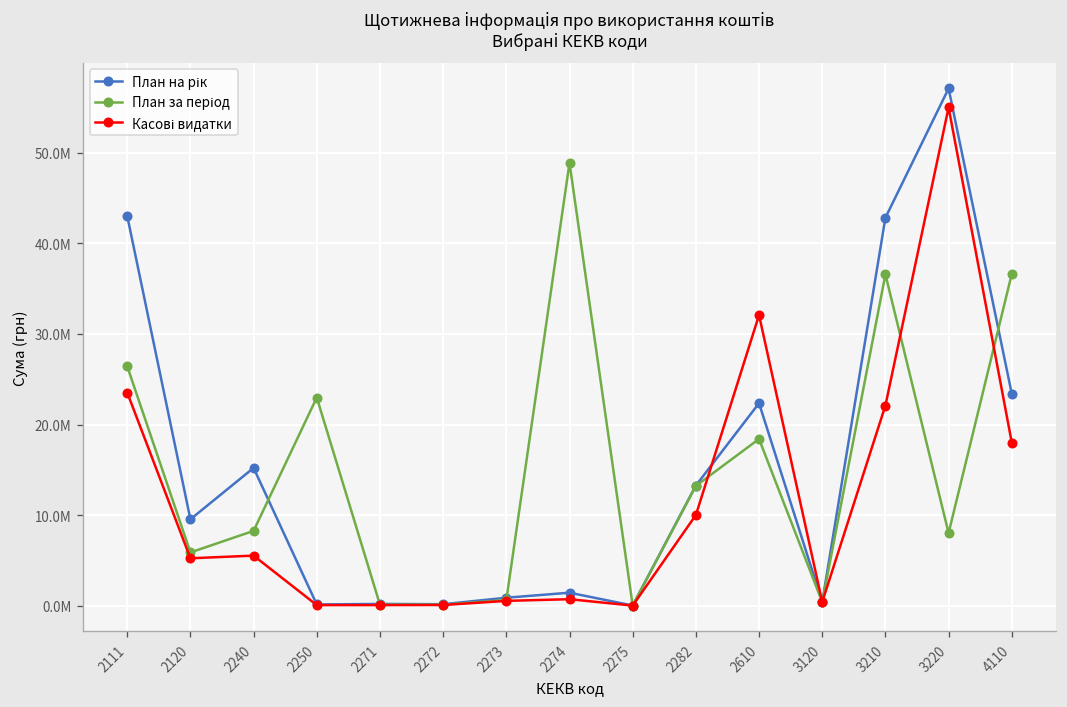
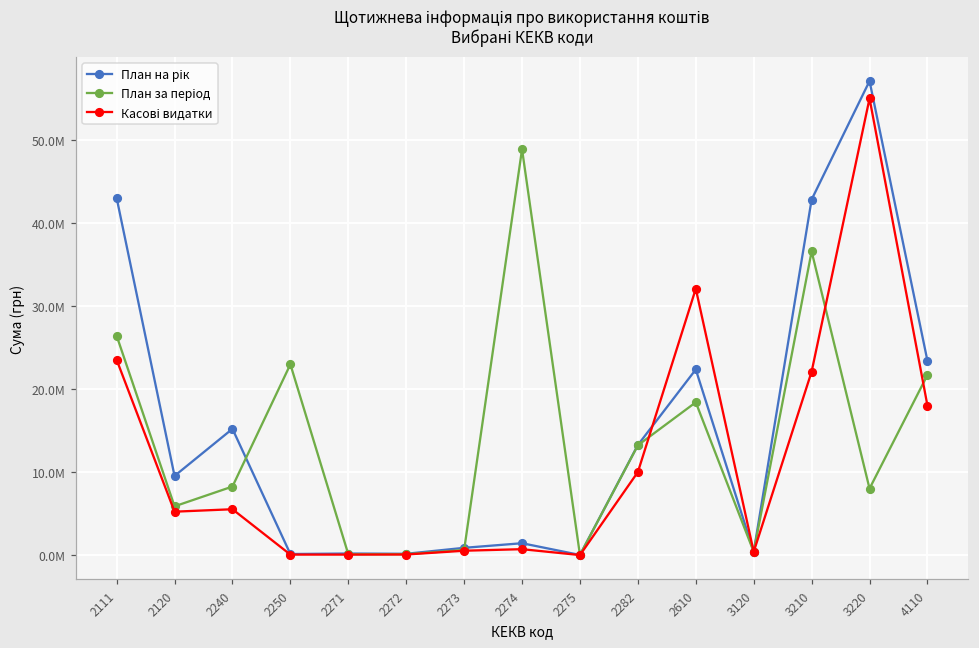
  {
    "План на рік": {
      "2111": 43000000,
      "2120": 10000000,
      "2240": 15000000,
      "2274": 1000000,
      "2610": 22000000,
      "3210": 43000000,
      "3220": 57000000,
      "4110": 23000000
    },
    "План за період": {
      "2111": 26000000,
      "2120": 6000000,
      "2240": 8000000,
      "2250": 23000000,
      "2274": 49000000,
      "2610": 18000000,
      "3210": 37000000,
      "3220": 8000000,
-     "4110": 37000000
+     "4110": 22000000
    },
    "Касові видатки": {
      "2111": 24000000,
      "2120": 5000000,
      "2240": 6000000,
      "2274": 1000000,
      "2282": 10000000,
      "2610": 32000000,
      "3210": 22000000,
      "3220": 55000000,
      "4110": 18000000
    }
  }
